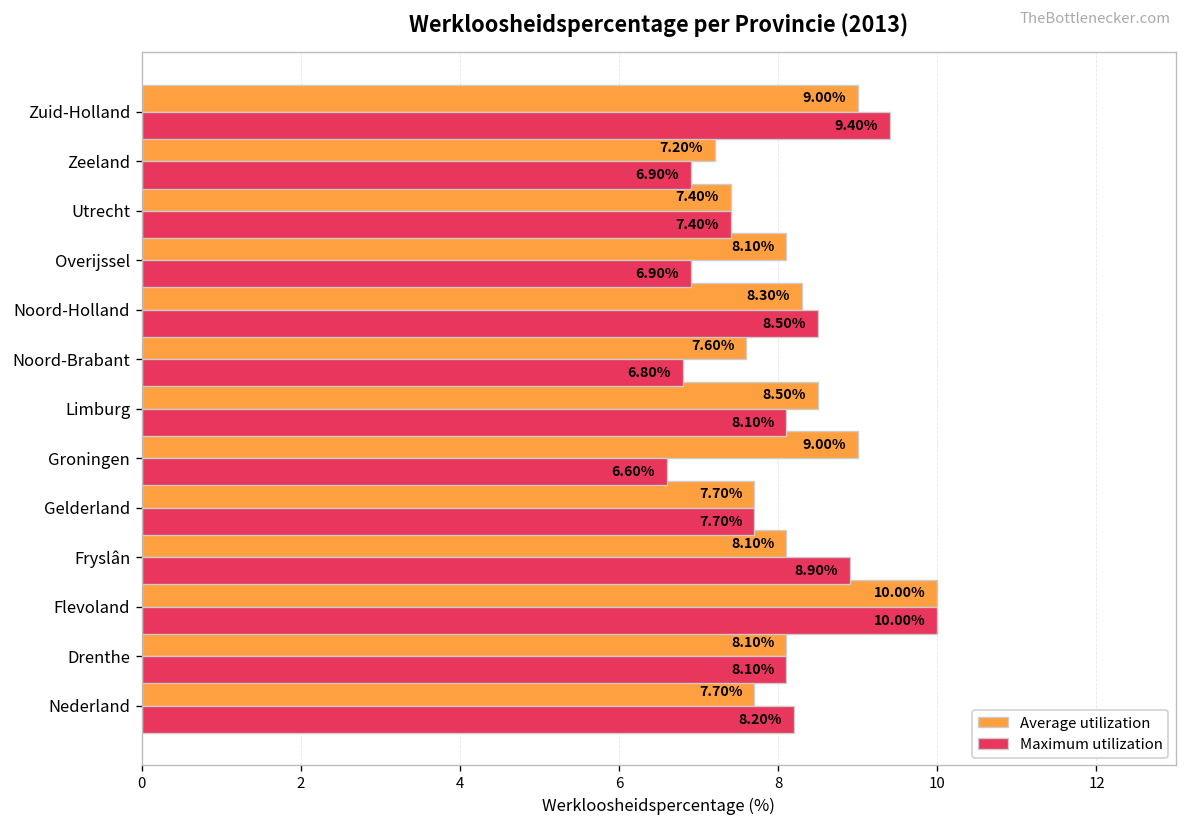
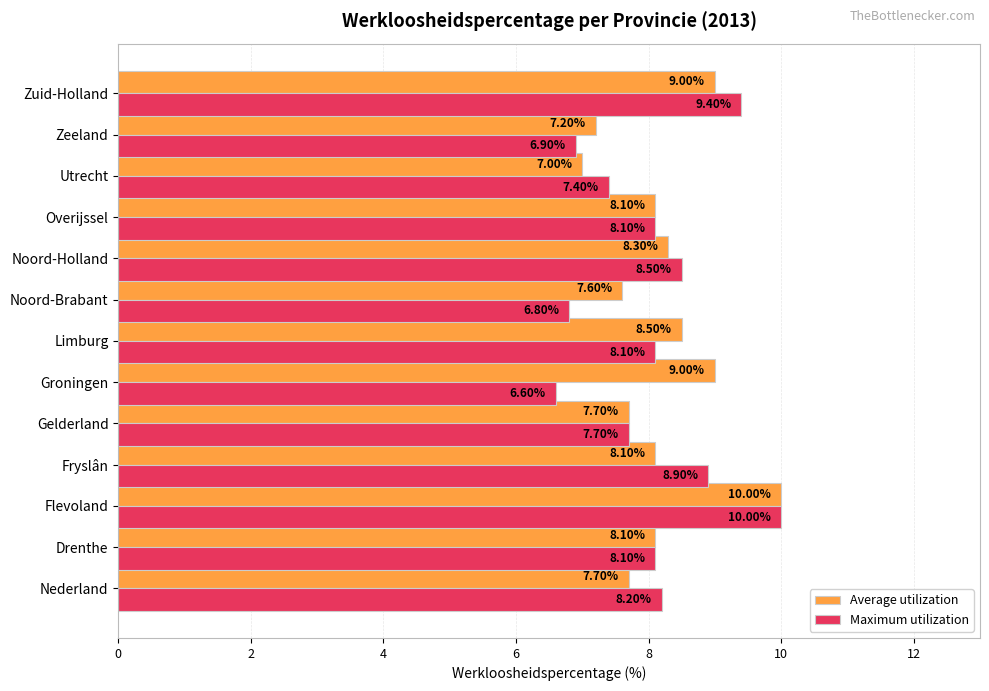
  {
    "Average utilization": {
      "Zuid-Holland": "9.00%",
      "Zeeland": "7.20%",
-     "Utrecht": "7.40%",
+     "Utrecht": "7.00%",
      "Overijssel": "8.10%",
      "Noord-Holland": "8.30%",
      "Noord-Brabant": "7.60%",
      "Limburg": "8.50%",
      "Groningen": "9.00%",
      "Gelderland": "7.70%",
      "Fryslân": "8.10%",
      "Flevoland": "10.00%",
      "Drenthe": "8.10%",
      "Nederland": "7.70%"
    },
    "Maximum utilization": {
      "Zuid-Holland": "9.40%",
      "Zeeland": "6.90%",
      "Utrecht": "7.40%",
-     "Overijssel": "6.90%",
+     "Overijssel": "8.10%",
      "Noord-Holland": "8.50%",
      "Noord-Brabant": "6.80%",
      "Limburg": "8.10%",
      "Groningen": "6.60%",
      "Gelderland": "7.70%",
      "Fryslân": "8.90%",
      "Flevoland": "10.00%",
      "Drenthe": "8.10%",
      "Nederland": "8.20%"
    }
  }
